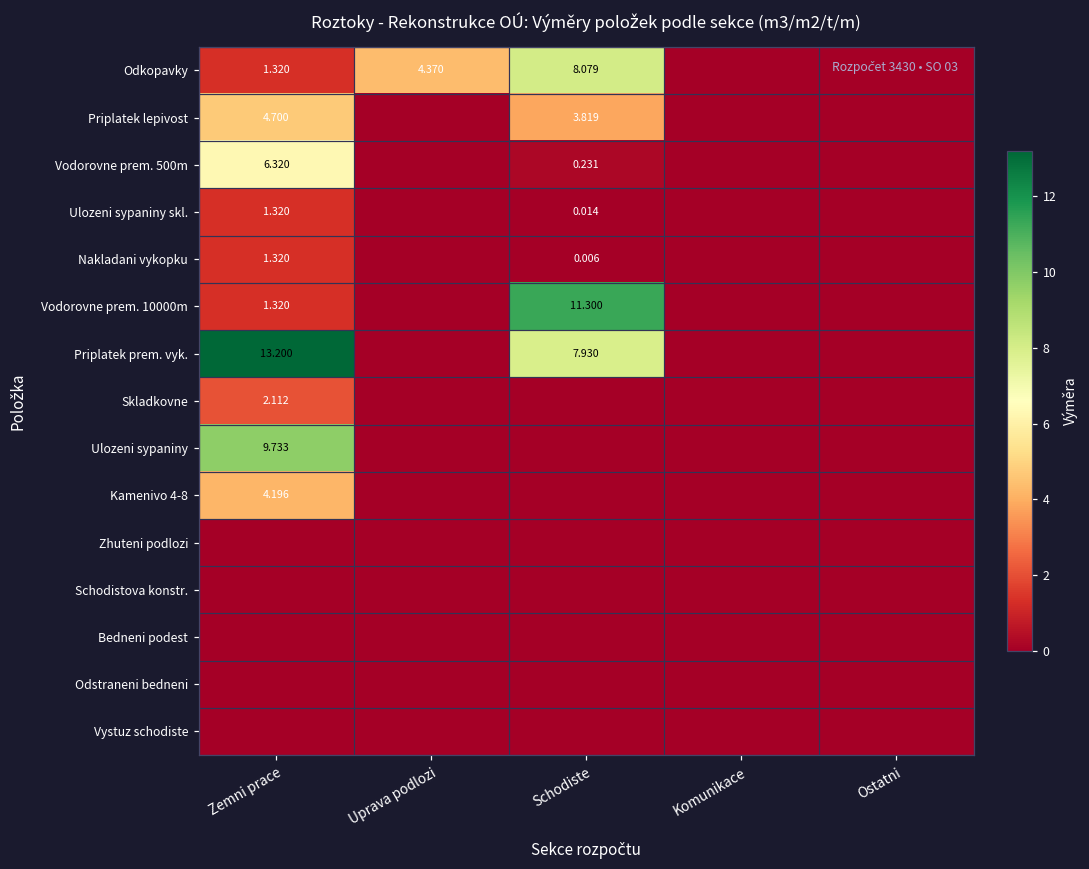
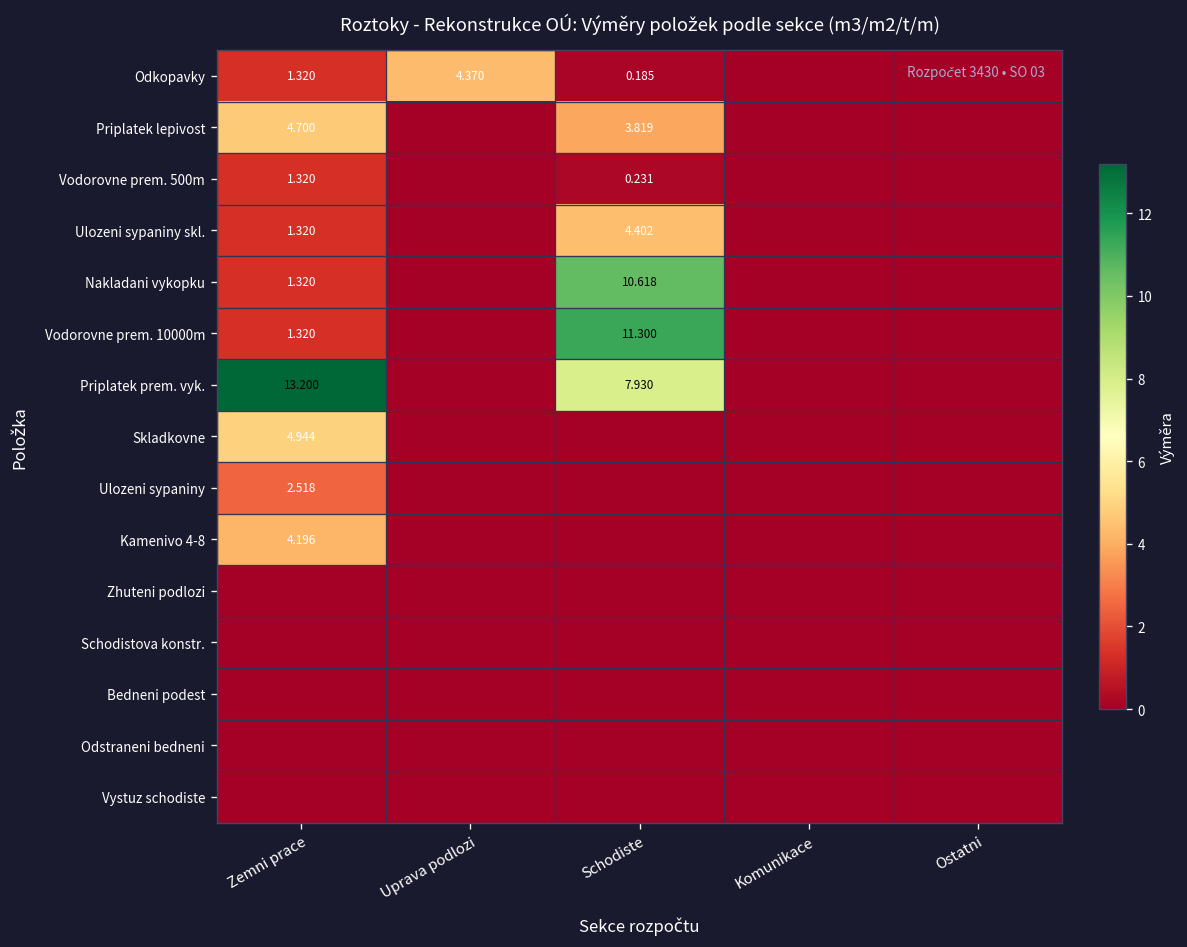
  {
    "Odkopavky": {
      "Zemni prace": 1.320,
      "Uprava podlozi": 4.370,
-     "Schodiste": 8.079
+     "Schodiste": 0.185
    },
    "Priplatek lepivost": {
      "Zemni prace": 4.700,
      "Schodiste": 3.819
    },
    "Vodorovne prem. 500m": {
-     "Zemni prace": 6.320,
+     "Zemni prace": 1.320,
      "Schodiste": 0.231
    },
    "Ulozeni sypaniny skl.": {
      "Zemni prace": 1.320,
-     "Schodiste": 0.014
+     "Schodiste": 4.402
    },
    "Nakladani vykopku": {
      "Zemni prace": 1.320,
-     "Schodiste": 0.006
+     "Schodiste": 10.618
    },
    "Vodorovne prem. 10000m": {
      "Zemni prace": 1.320,
      "Schodiste": 11.300
    },
    "Priplatek prem. vyk.": {
      "Zemni prace": 13.200,
      "Schodiste": 7.930
    },
    "Skladkovne": {
-     "Zemni prace": 2.112
+     "Zemni prace": 4.944
    },
    "Ulozeni sypaniny": {
-     "Zemni prace": 9.733
+     "Zemni prace": 2.518
    },
    "Kamenivo 4-8": {
      "Zemni prace": 4.196
    }
  }
